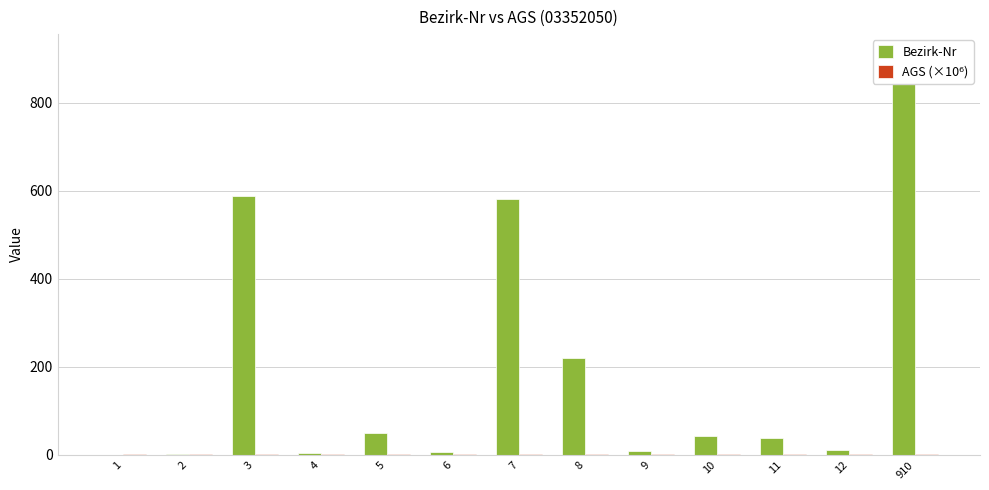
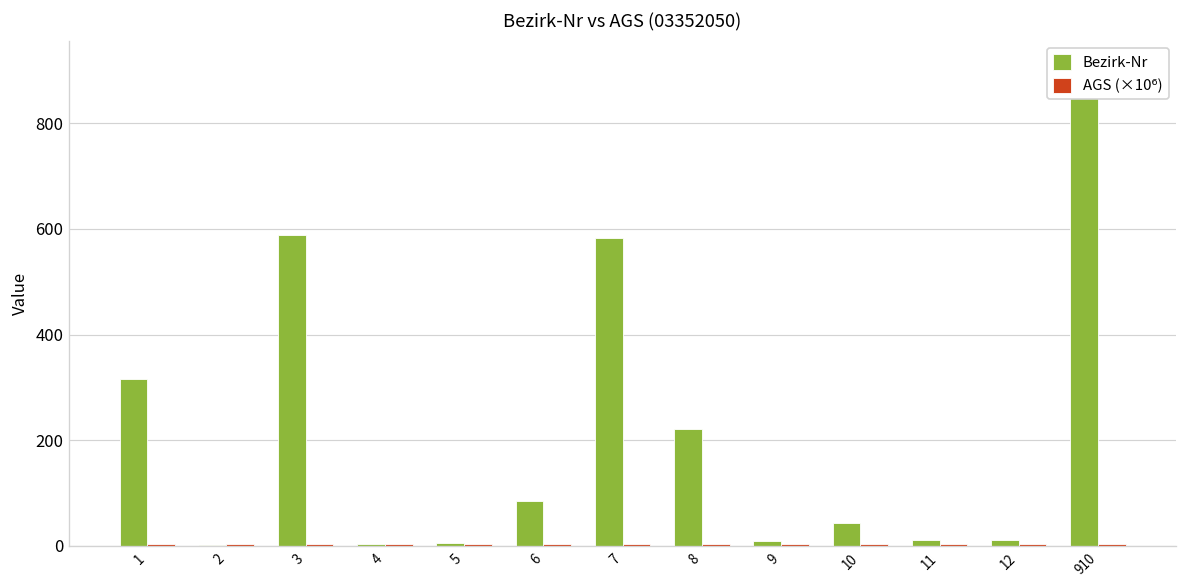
  {
    "Bezirk-Nr": {
-     "1": 0,
+     "1": 320,
      "3": 590,
-     "5": 50,
-     "6": 10,
+     "5": 10,
+     "6": 90,
      "7": 580,
      "8": 220,
      "9": 10,
      "10": 40,
-     "11": 40,
+     "11": 10,
      "12": 10
    }
  }
